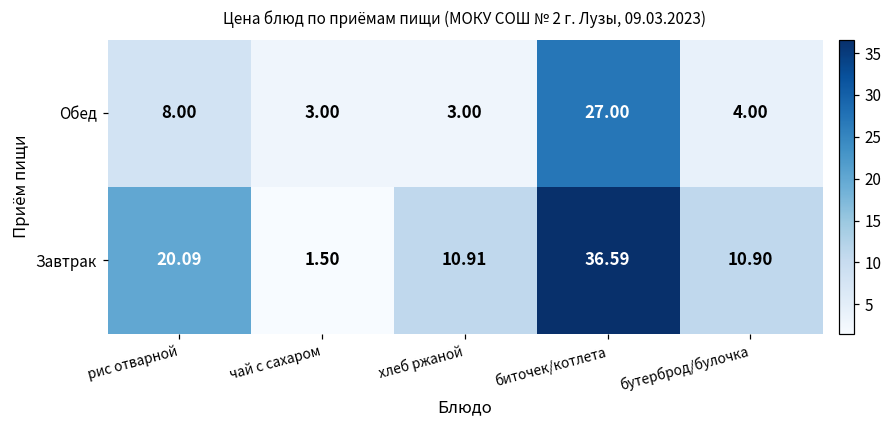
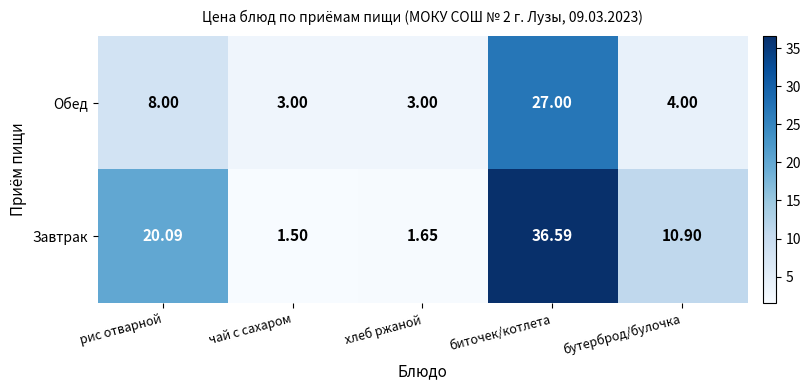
  {
    "Обед": {
      "рис отварной": 8.00,
      "чай с сахаром": 3.00,
      "хлеб ржаной": 3.00,
      "биточек/котлета": 27.00,
      "бутерброд/булочка": 4.00
    },
    "Завтрак": {
      "рис отварной": 20.09,
      "чай с сахаром": 1.50,
-     "хлеб ржаной": 10.91,
+     "хлеб ржаной": 1.65,
      "биточек/котлета": 36.59,
      "бутерброд/булочка": 10.90
    }
  }
